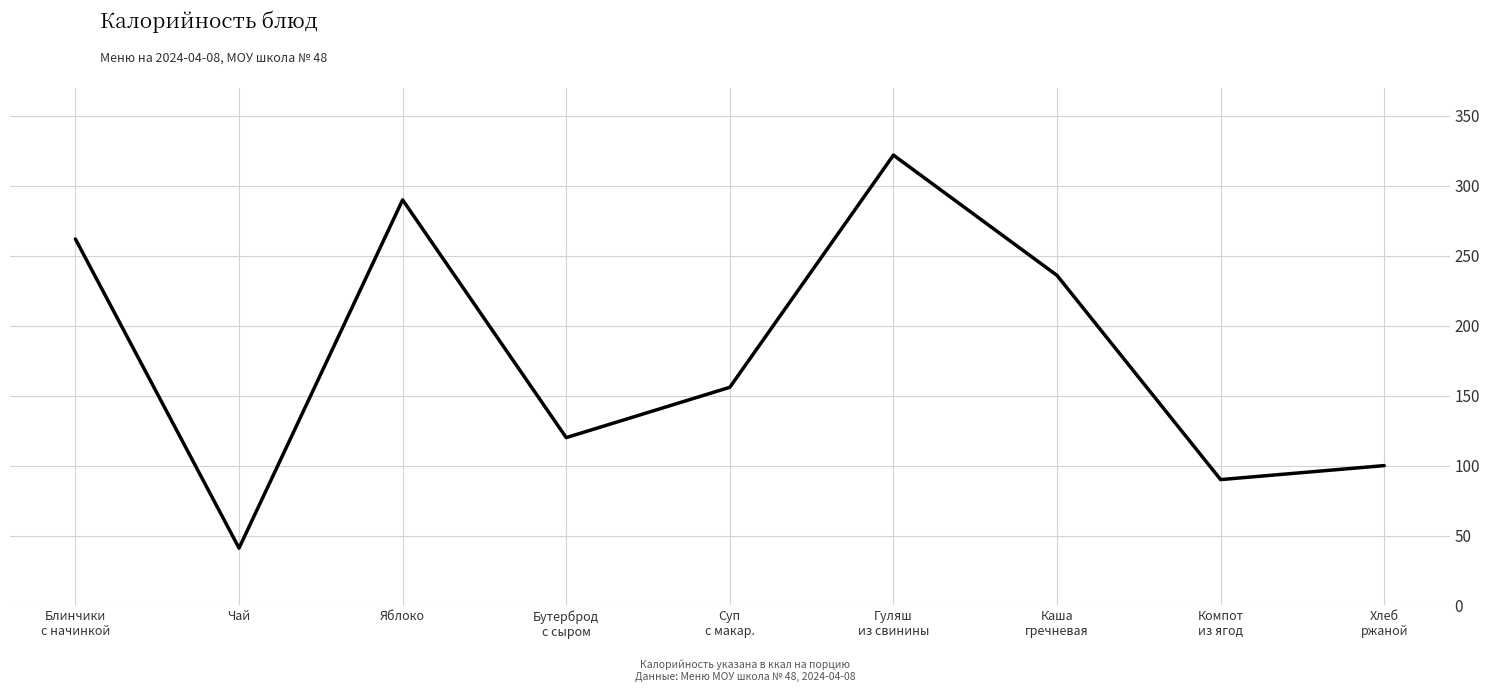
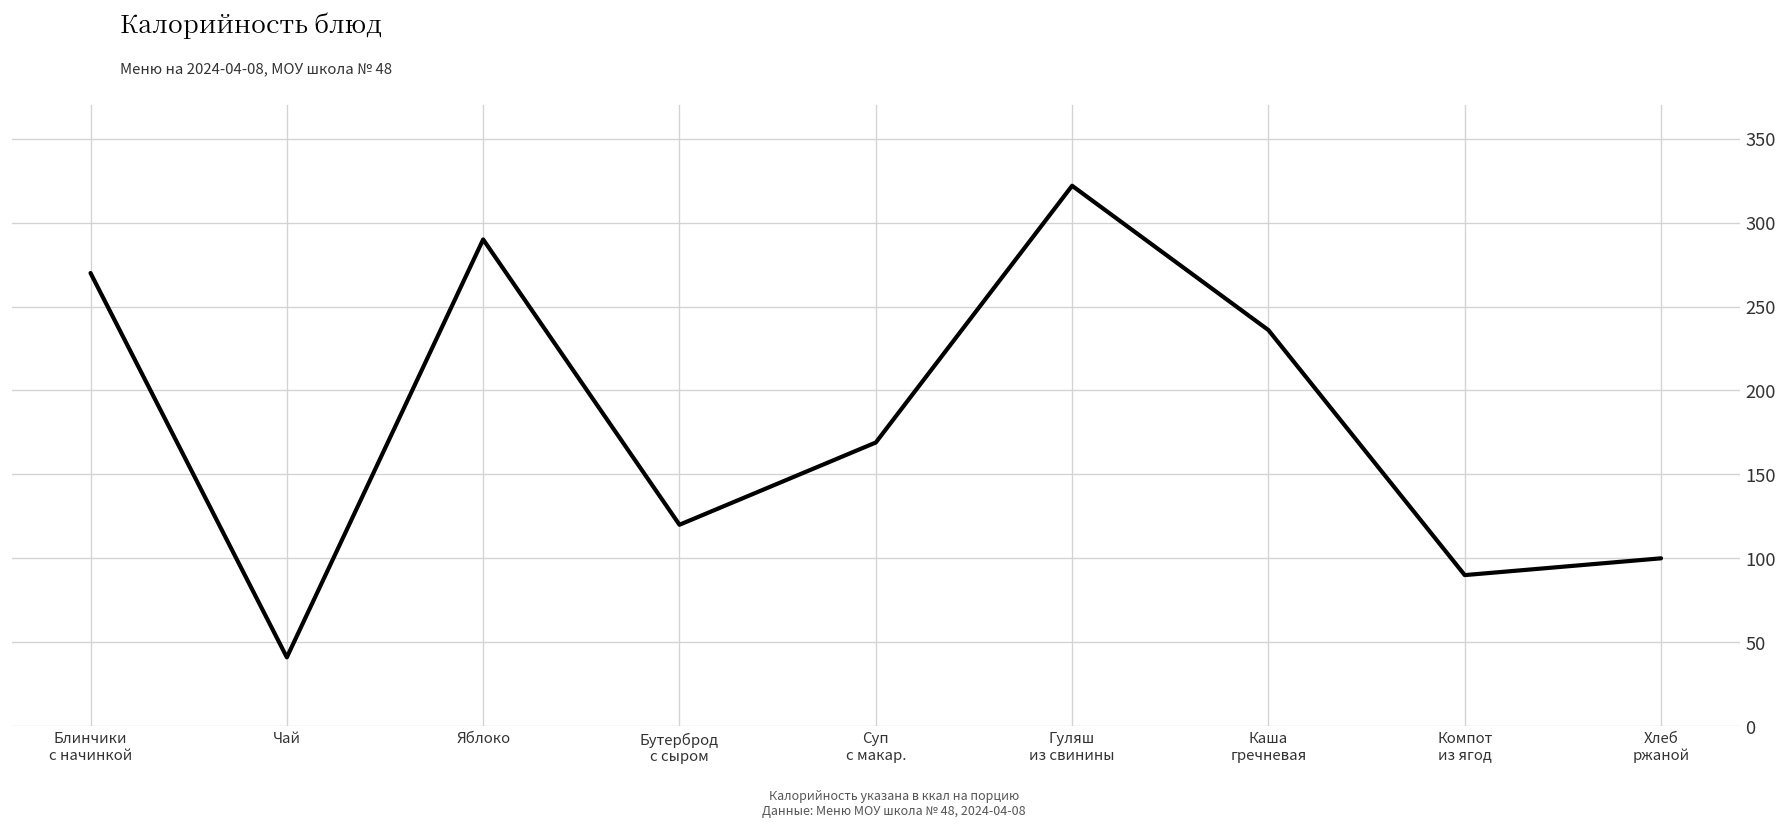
  {
-   "Блинчики с начинкой": 262,
+   "Блинчики с начинкой": 270,
    "Чай": 41,
    "Яблоко": 290,
    "Бутерброд с сыром": 120,
-   "Суп с макар.": 156,
+   "Суп с макар.": 169,
    "Гуляш из свинины": 322,
    "Каша гречневая": 236,
    "Компот из ягод": 90,
    "Хлеб ржаной": 100
  }
